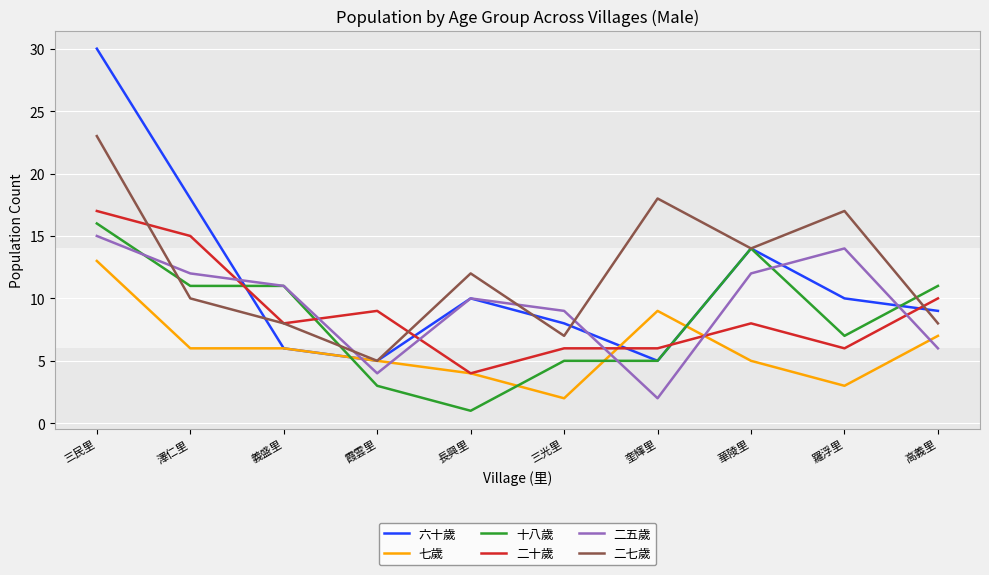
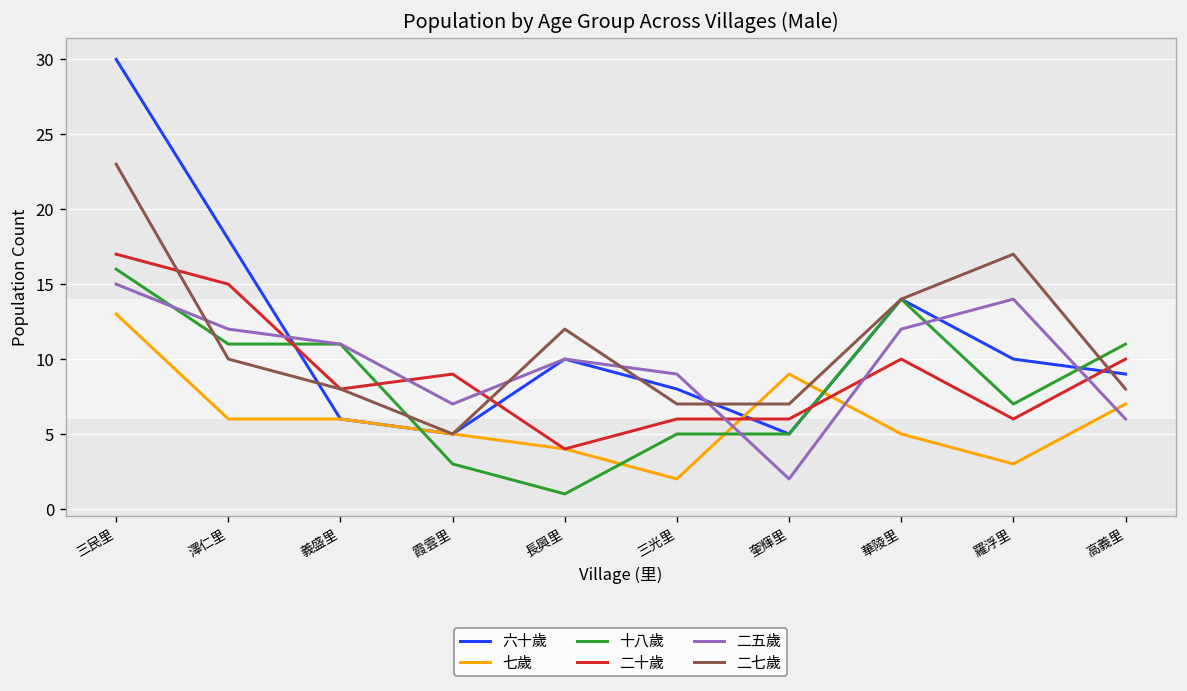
  {
    "六十歲": {
      "三民里": 30,
      "澤仁里": 18,
      "三光里": 8,
      "羅浮里": 10,
      "高義里": 9
    },
    "七歲": {
      "三民里": 13,
      "澤仁里": 6,
      "三光里": 2,
      "奎輝里": 9,
      "華陵里": 5,
      "羅浮里": 3,
      "高義里": 7
    },
    "十八歲": {
      "三民里": 16,
      "澤仁里": 11,
      "霞雲里": 3,
      "長興里": 1,
      "三光里": 5,
      "羅浮里": 7,
      "高義里": 11
    },
    "二十歲": {
      "三民里": 17,
      "澤仁里": 15,
      "霞雲里": 9,
      "三光里": 6,
      "奎輝里": 6,
-     "華陵里": 8,
+     "華陵里": 10,
      "羅浮里": 6,
      "高義里": 10
    },
    "二五歲": {
      "三民里": 15,
      "澤仁里": 12,
-     "霞雲里": 4,
+     "霞雲里": 7,
      "三光里": 9,
      "奎輝里": 2,
      "華陵里": 12,
      "羅浮里": 14,
      "高義里": 6
    },
    "二七歲": {
      "三民里": 23,
      "澤仁里": 10,
      "長興里": 12,
      "三光里": 7,
-     "奎輝里": 18,
+     "奎輝里": 7,
      "羅浮里": 17,
      "高義里": 8
    }
  }
